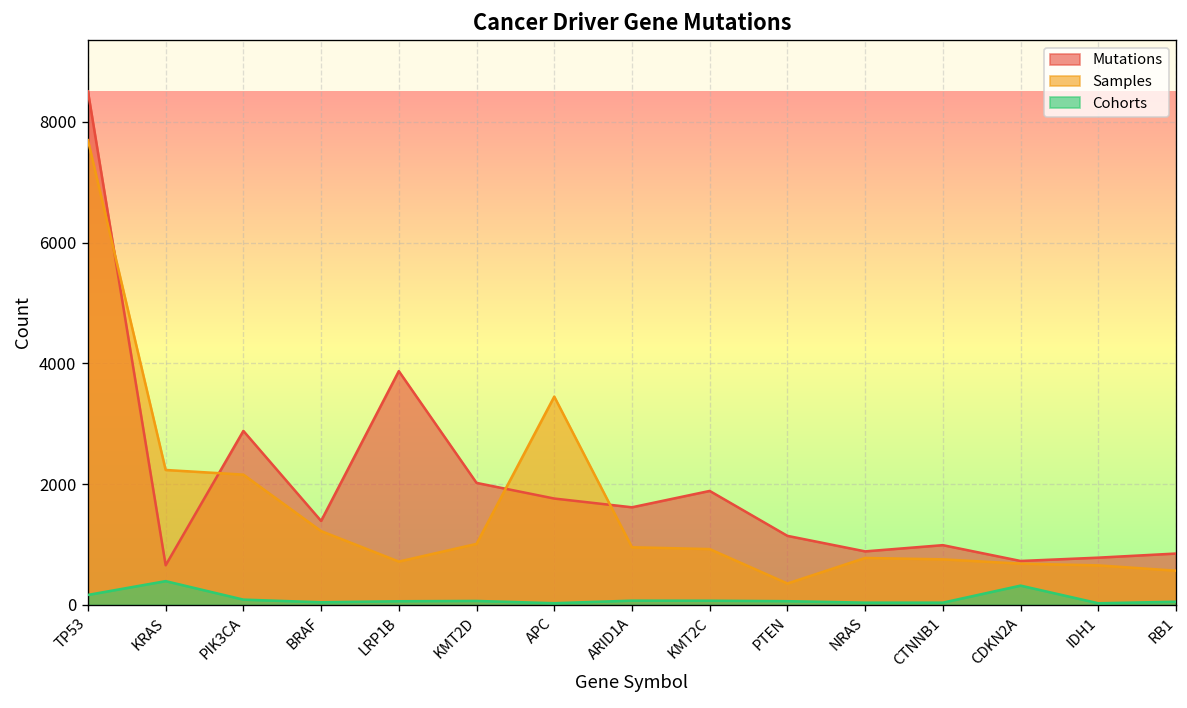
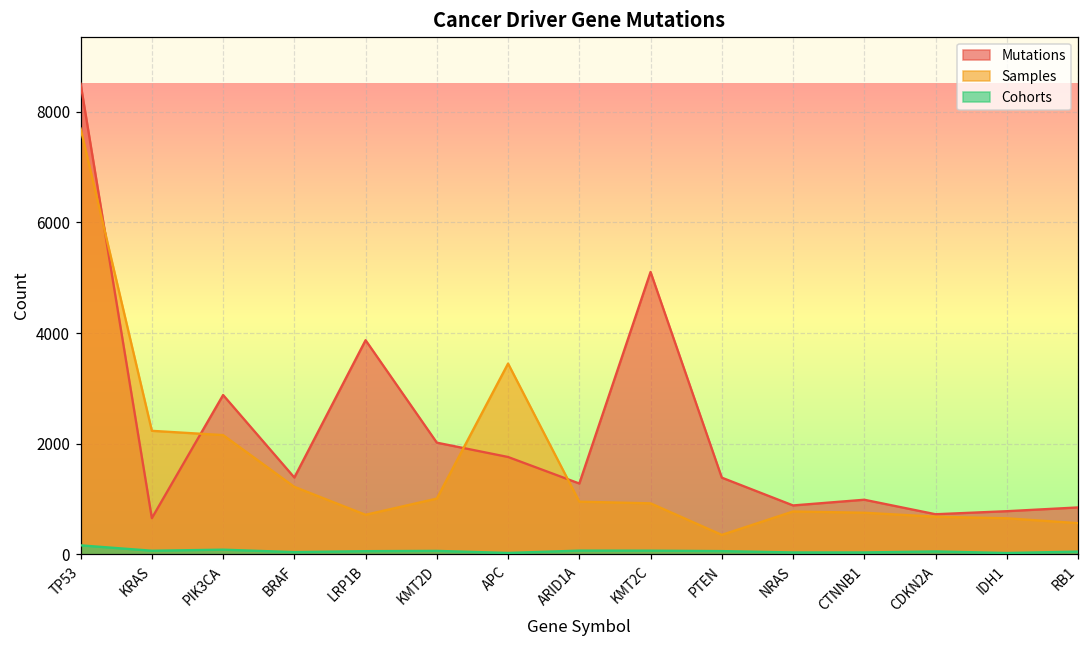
  {
    "Mutations": {
      "TP53": 8500,
      "KRAS": 700,
      "PIK3CA": 2900,
      "BRAF": 1400,
      "LRP1B": 3900,
      "KMT2D": 2000,
      "APC": 1800,
-     "ARID1A": 1600,
-     "KMT2C": 1900,
-     "PTEN": 1100,
+     "ARID1A": 1300,
+     "KMT2C": 5100,
+     "PTEN": 1400,
      "NRAS": 900,
      "CTNNB1": 1000,
      "IDH1": 800,
      "RB1": 900
    },
    "Samples": {
      "TP53": 7700,
      "KRAS": 2200,
      "PIK3CA": 2200,
      "BRAF": 1200,
      "LRP1B": 700,
      "KMT2D": 1000,
      "APC": 3400,
      "ARID1A": 1000,
      "KMT2C": 900,
      "PTEN": 400,
      "NRAS": 800,
      "CTNNB1": 800,
      "IDH1": 700,
      "RB1": 600
    },
    "Cohorts": {
      "TP53": 200,
-     "KRAS": 400,
+     "KRAS": 100,
      "PIK3CA": 100,
      "BRAF": 0,
      "LRP1B": 100,
      "KMT2D": 100,
      "APC": 0,
      "ARID1A": 100,
      "KMT2C": 100,
      "PTEN": 100,
      "NRAS": 0,
      "CTNNB1": 0,
-     "CDKN2A": 300,
+     "CDKN2A": 100,
      "IDH1": 0,
      "RB1": 100
    }
  }
